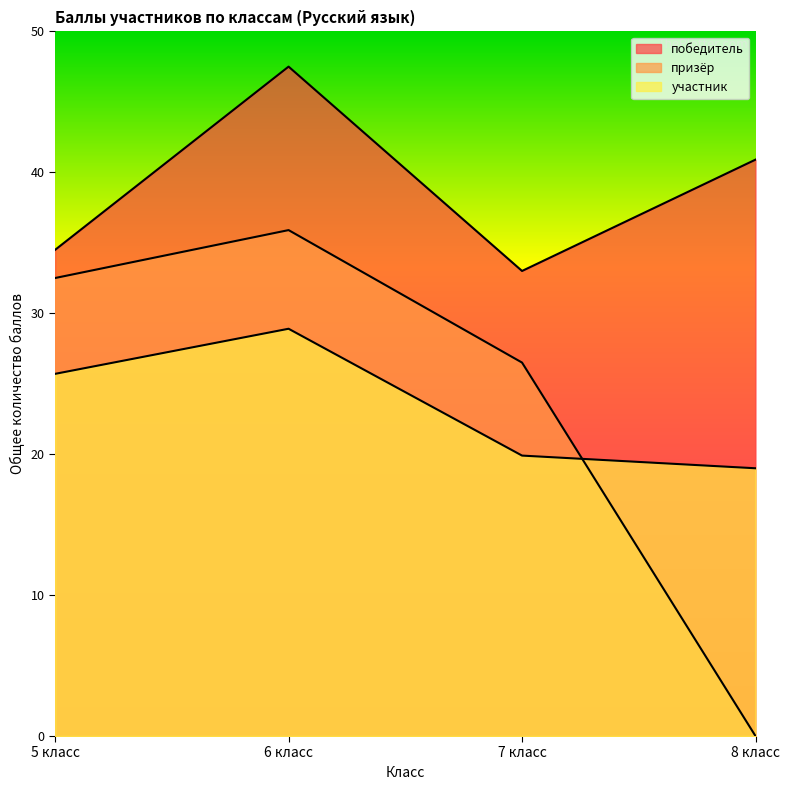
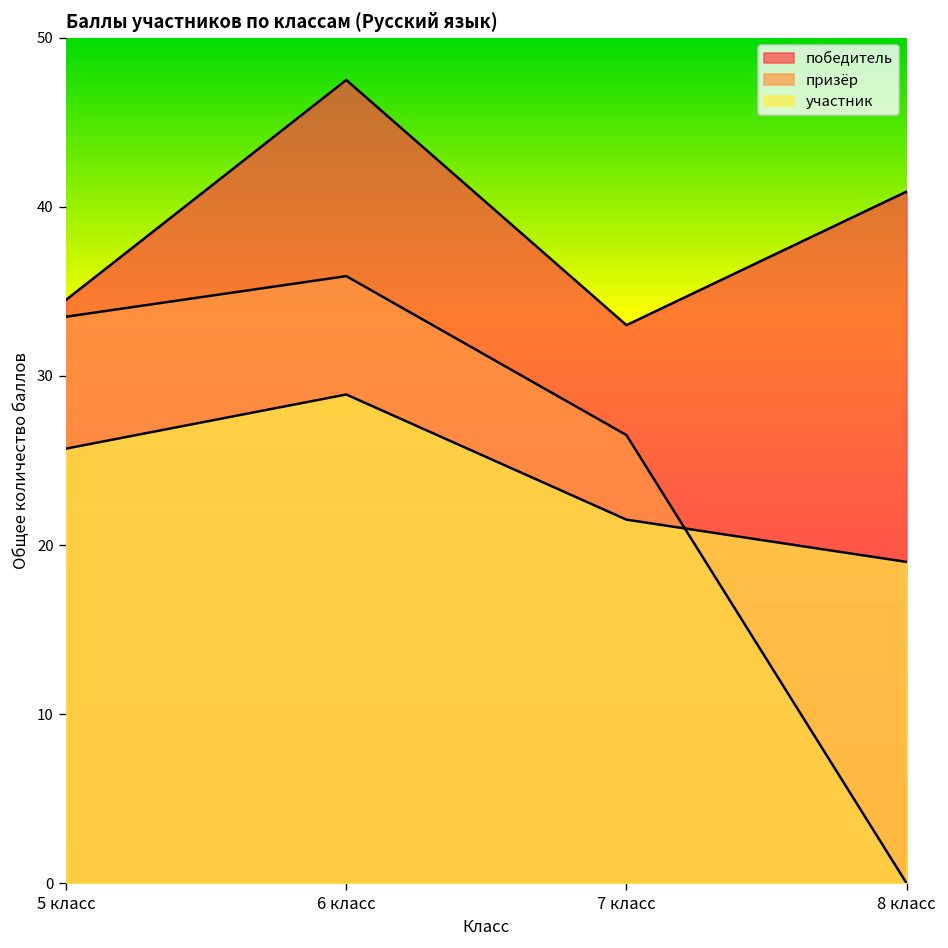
  {
    "победитель": {
      "5 класс": 34.5,
      "6 класс": 47.5,
      "7 класс": 33.0,
      "8 класс": 40.9
    },
    "призёр": {
-     "5 класс": 32.5,
+     "5 класс": 33.5,
      "6 класс": 35.9,
      "7 класс": 26.5,
      "8 класс": 0.0
    },
    "участник": {
      "5 класс": 25.7,
      "6 класс": 28.9,
-     "7 класс": 19.9,
+     "7 класс": 21.5,
      "8 класс": 19.0
    }
  }
